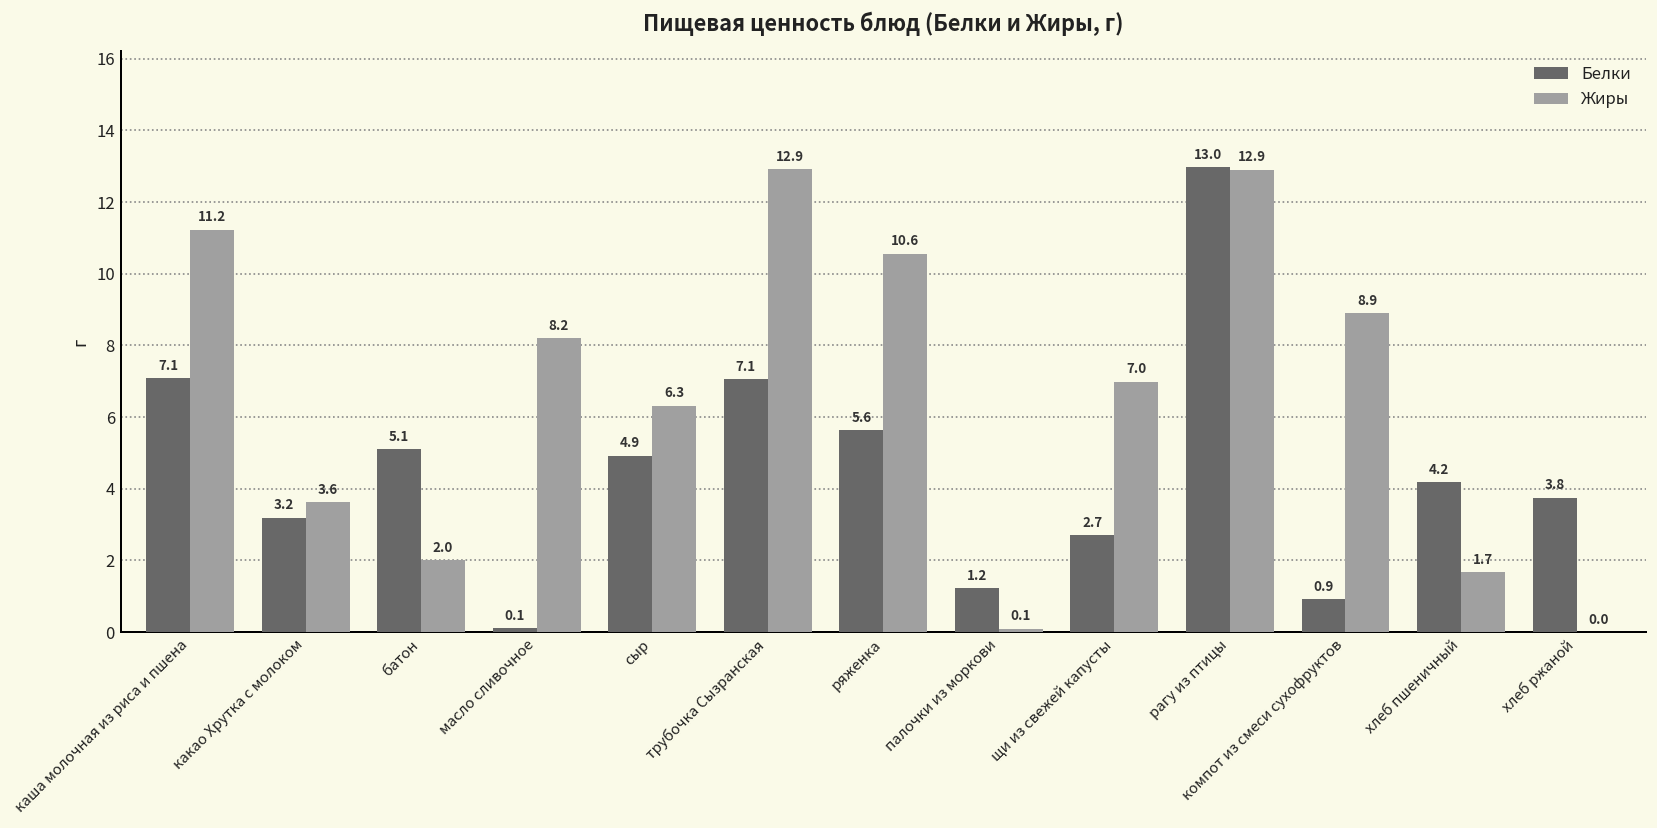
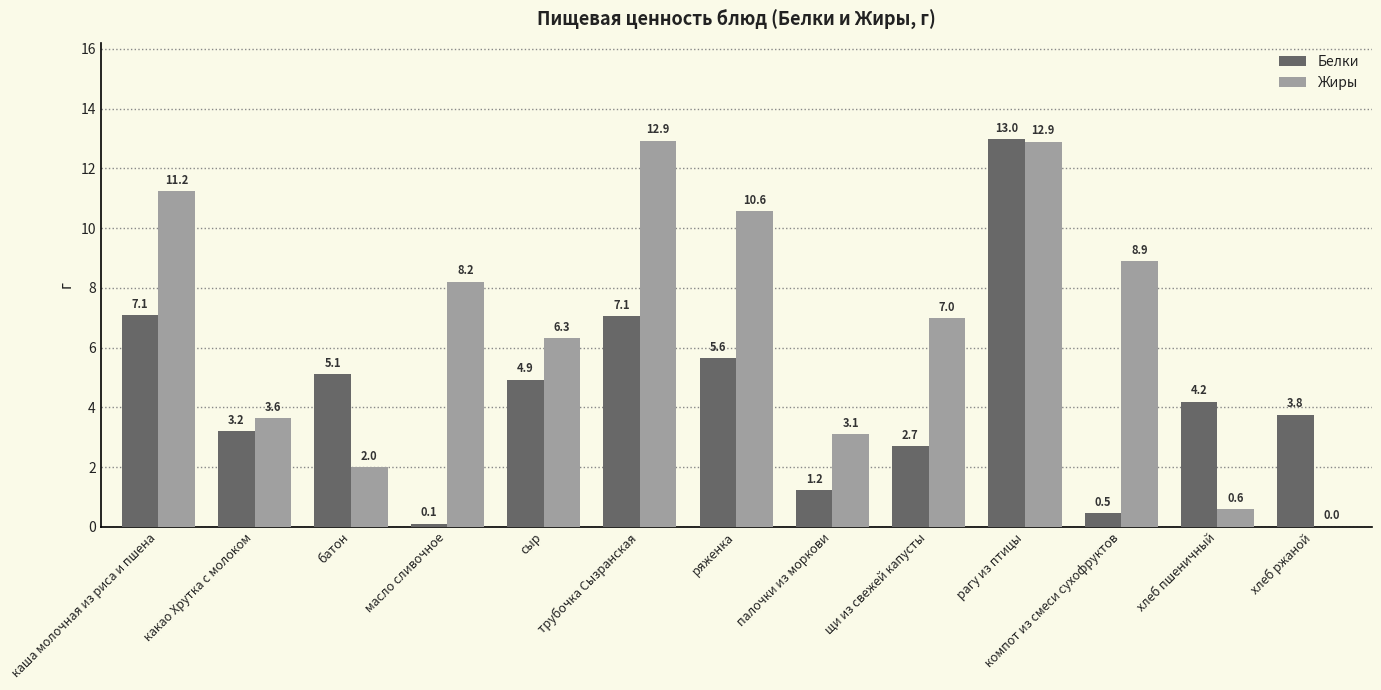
  {
    "Белки": {
      "каша молочная из риса и пшена": 7.1,
      "какао Хрутка с молоком": 3.2,
      "батон": 5.1,
      "масло сливочное": 0.1,
      "сыр": 4.9,
      "трубочка Сызранская": 7.1,
      "ряженка": 5.6,
      "палочки из моркови": 1.2,
      "щи из свежей капусты": 2.7,
      "рагу из птицы": 13.0,
-     "компот из смеси сухофруктов": 0.9,
+     "компот из смеси сухофруктов": 0.5,
      "хлеб пшеничный": 4.2,
      "хлеб ржаной": 3.8
    },
    "Жиры": {
      "каша молочная из риса и пшена": 11.2,
      "какао Хрутка с молоком": 3.6,
      "батон": 2.0,
      "масло сливочное": 8.2,
      "сыр": 6.3,
      "трубочка Сызранская": 12.9,
      "ряженка": 10.6,
-     "палочки из моркови": 0.1,
+     "палочки из моркови": 3.1,
      "щи из свежей капусты": 7.0,
      "рагу из птицы": 12.9,
      "компот из смеси сухофруктов": 8.9,
-     "хлеб пшеничный": 1.7,
+     "хлеб пшеничный": 0.6,
      "хлеб ржаной": 0.0
    }
  }
